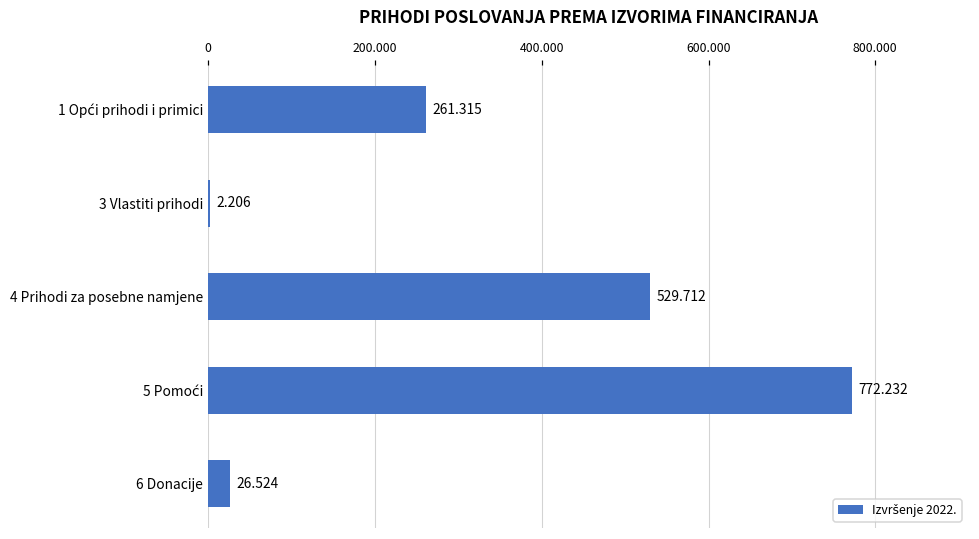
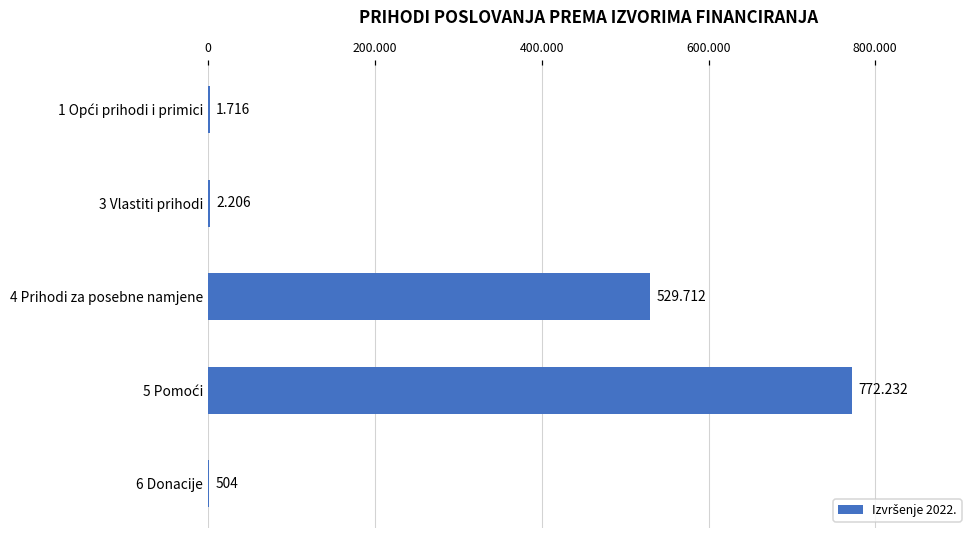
  {
-   "1 Opći prihodi i primici": 261.315,
-   "6 Donacije": 26.524
+   "1 Opći prihodi i primici": 1.716,
+   "6 Donacije": 504
  }
